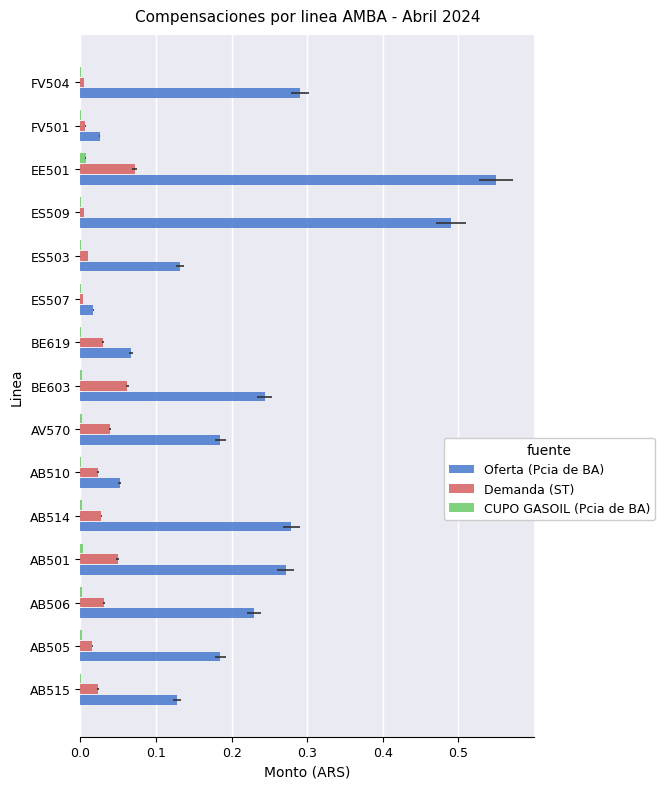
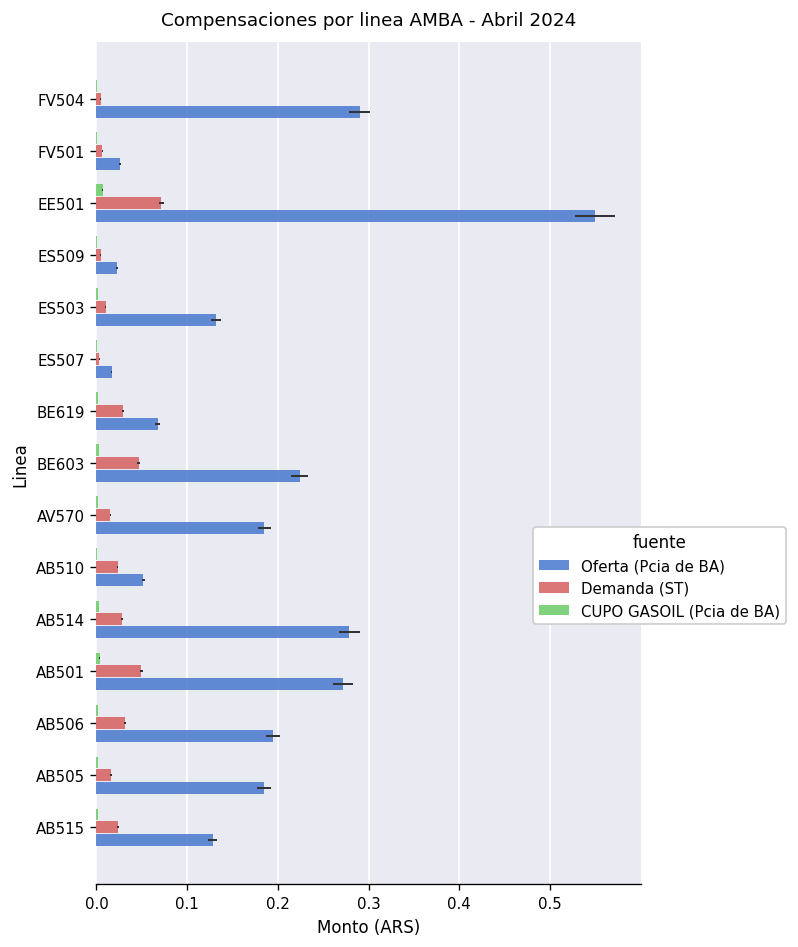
  {
    "Oferta (Pcia de BA)": {
      "FV504": 0.29,
      "FV501": 0.03,
      "EE501": 0.55,
-     "ES509": 0.49,
+     "ES509": 0.02,
      "ES503": 0.13,
      "ES507": 0.02,
      "BE619": 0.07,
-     "BE603": 0.24,
+     "BE603": 0.22,
      "AV570": 0.19,
      "AB510": 0.05,
      "AB514": 0.28,
      "AB501": 0.27,
-     "AB506": 0.23,
+     "AB506": 0.19,
      "AB505": 0.18,
      "AB515": 0.13
    },
    "Demanda (ST)": {
      "FV504": 0.00,
      "FV501": 0.01,
      "EE501": 0.07,
      "ES509": 0.00,
      "ES503": 0.01,
      "BE619": 0.03,
-     "BE603": 0.06,
-     "AV570": 0.04,
+     "BE603": 0.05,
+     "AV570": 0.02,
      "AB510": 0.02,
      "AB514": 0.03,
      "AB501": 0.05,
      "AB506": 0.03,
      "AB505": 0.02,
      "AB515": 0.02
    },
    "CUPO GASOIL (Pcia de BA)": {
      "EE501": 0.01,
      "AB501": 0.00
    }
  }
